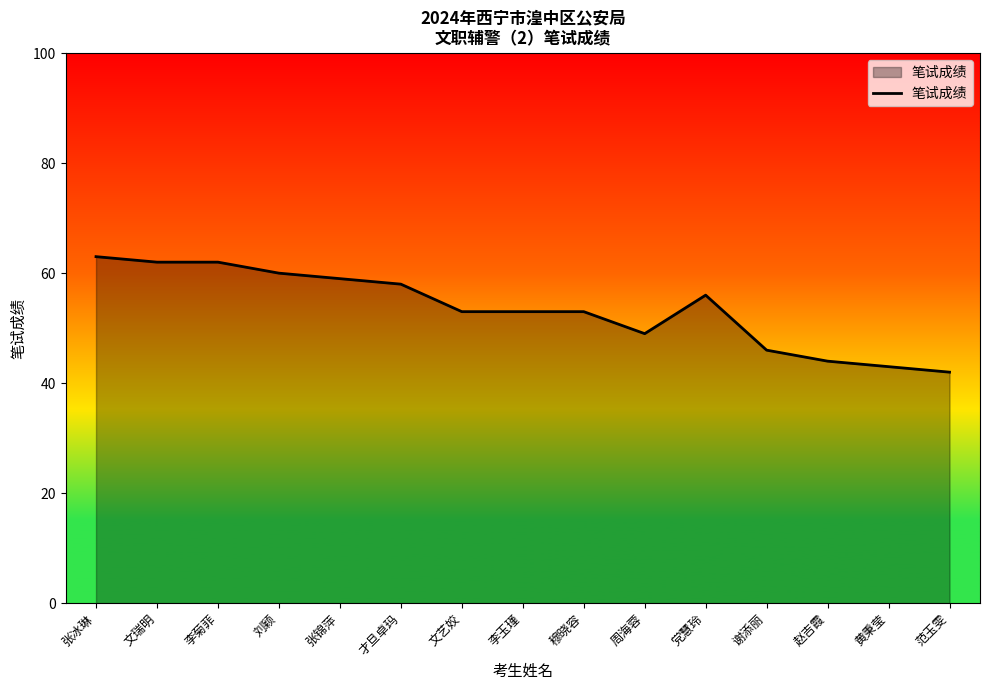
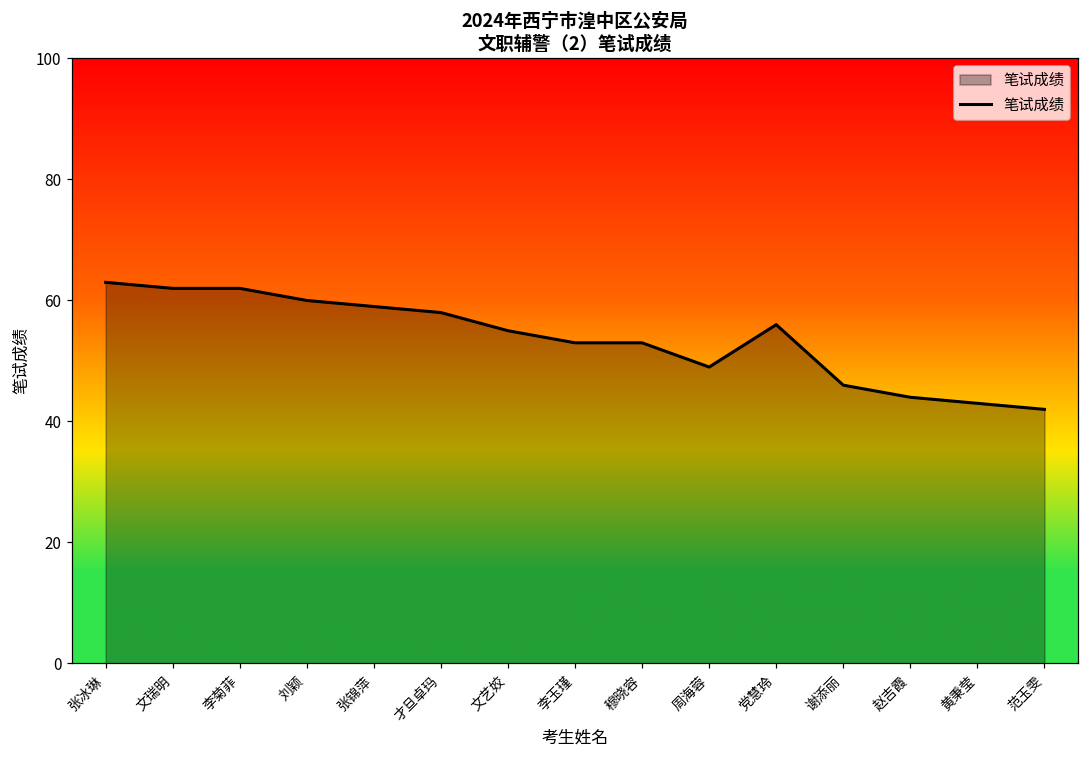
  {
    "张冰琳": 63,
    "文瑞明": 62,
    "李菊菲": 62,
    "刘颖": 60,
    "张锦萍": 59,
    "才旦卓玛": 58,
-   "文艺姣": 53,
+   "文艺姣": 55,
    "李玉瑾": 53,
    "穆晓容": 53,
    "周海蓉": 49,
    "党慧玲": 56,
    "谢添丽": 46,
    "赵吉霞": 44,
    "黄秉莹": 43,
    "范玉雯": 42
  }
